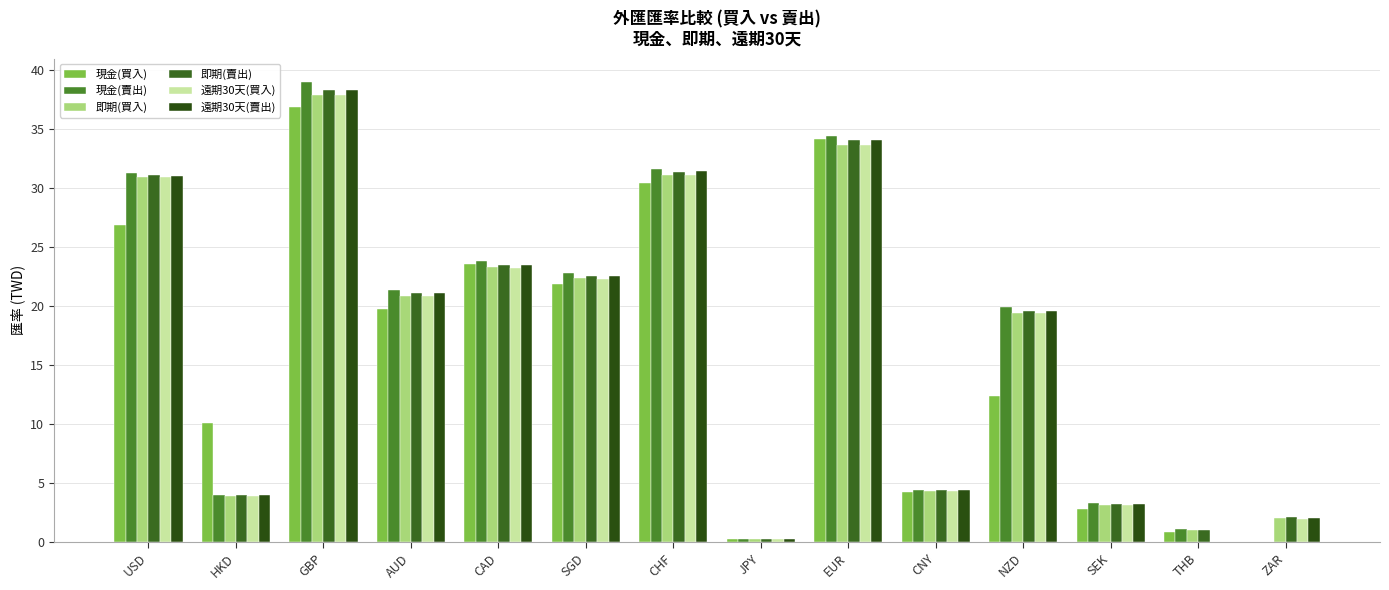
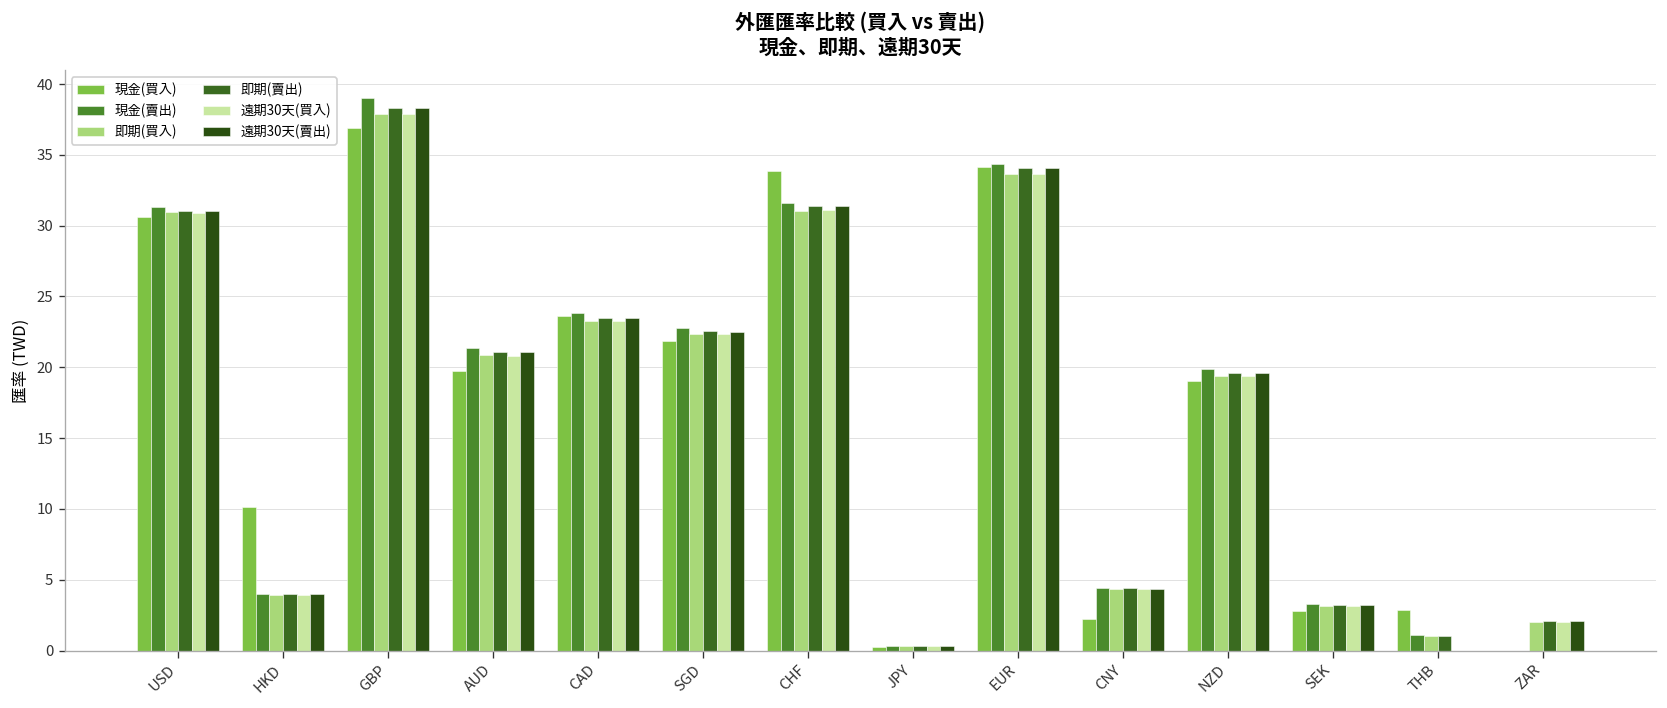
  {
    "現金(買入)": {
-     "USD": 26.8,
+     "USD": 30.6,
      "HKD": 10.1,
      "GBP": 36.9,
      "AUD": 19.7,
      "CAD": 23.6,
      "SGD": 21.9,
-     "CHF": 30.4,
+     "CHF": 33.9,
      "JPY": 0.3,
      "EUR": 34.2,
-     "CNY": 4.3,
-     "NZD": 12.4,
+     "CNY": 2.2,
+     "NZD": 19.0,
      "SEK": 2.8,
-     "THB": 0.9,
+     "THB": 2.8,
      "ZAR": 0.0
    }
  }
